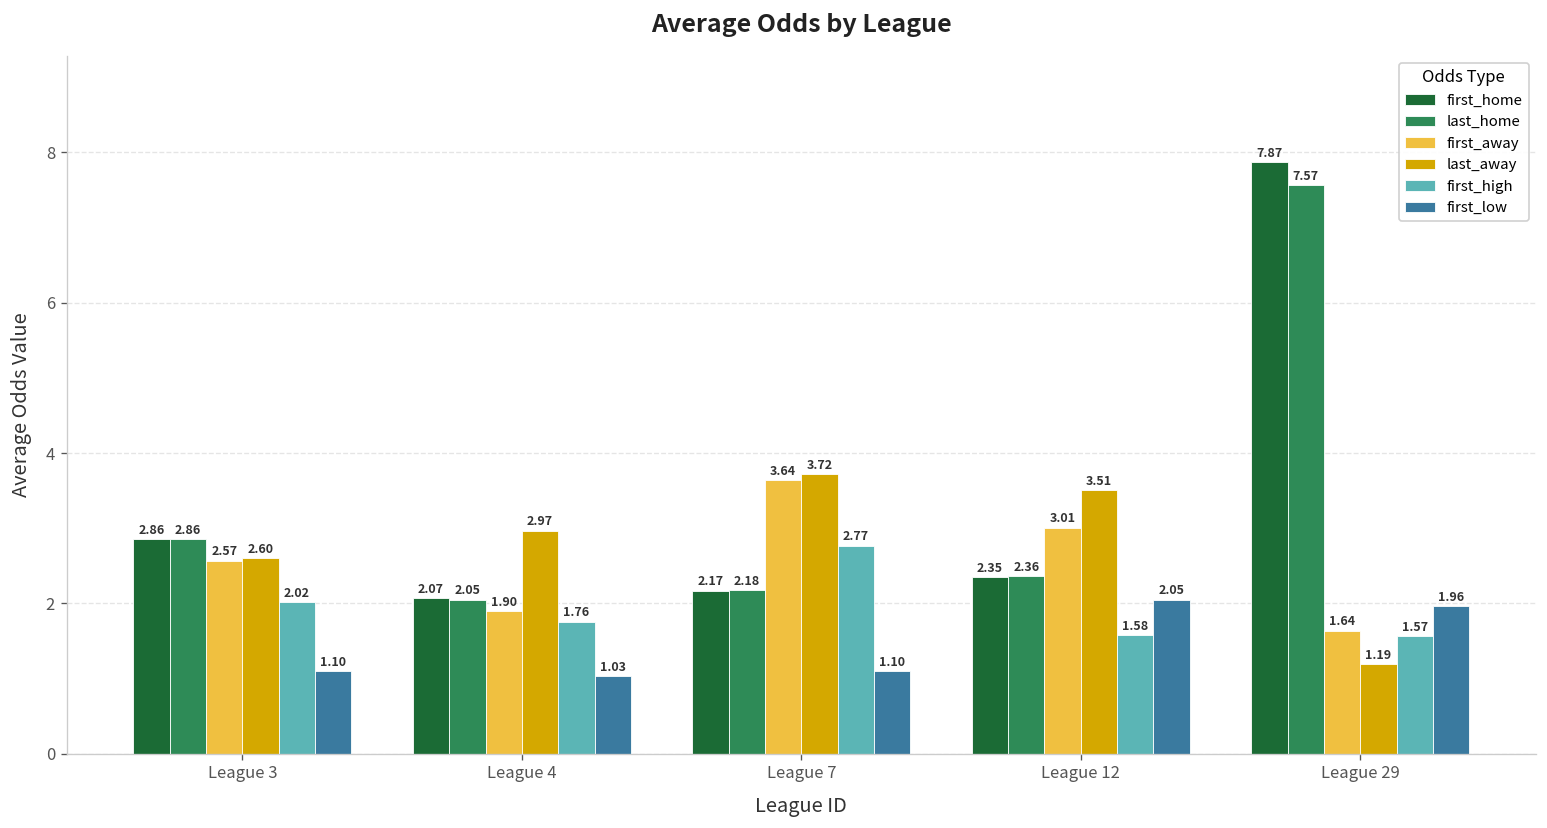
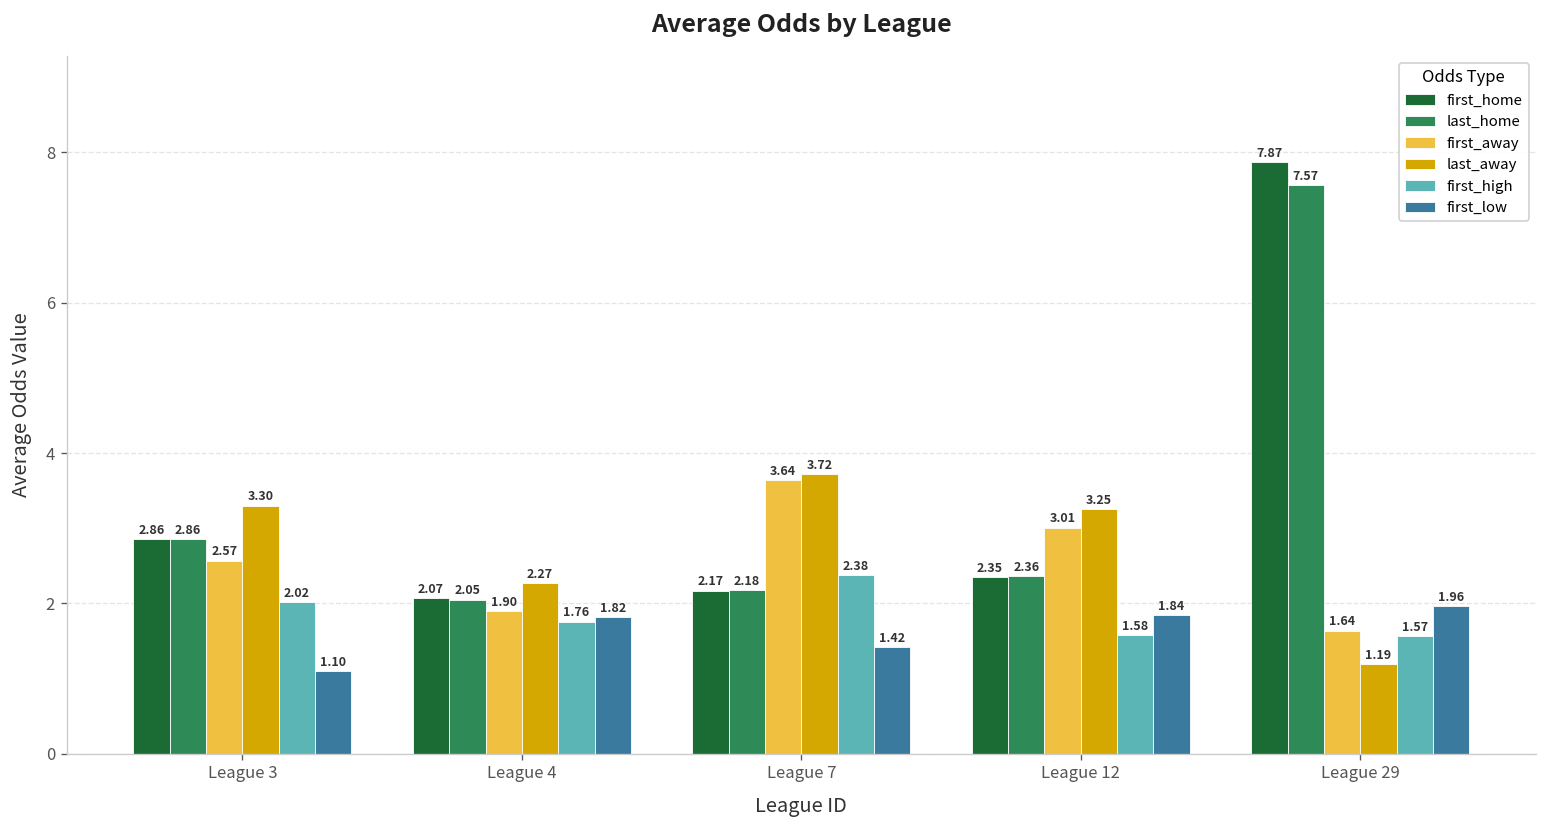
  {
    "first_away": {
      "League 3": 2.57,
      "League 4": 1.90,
      "League 7": 3.64,
      "League 12": 3.01,
      "League 29": 1.64
    },
    "last_away": {
-     "League 3": 2.60,
-     "League 4": 2.97,
+     "League 3": 3.30,
+     "League 4": 2.27,
      "League 7": 3.72,
-     "League 12": 3.51,
+     "League 12": 3.25,
      "League 29": 1.19
    },
    "first_high": {
      "League 3": 2.02,
      "League 4": 1.76,
-     "League 7": 2.77,
+     "League 7": 2.38,
      "League 12": 1.58,
      "League 29": 1.57
    },
    "first_low": {
      "League 3": 1.10,
-     "League 4": 1.03,
-     "League 7": 1.10,
-     "League 12": 2.05,
+     "League 4": 1.82,
+     "League 7": 1.42,
+     "League 12": 1.84,
      "League 29": 1.96
    }
  }
